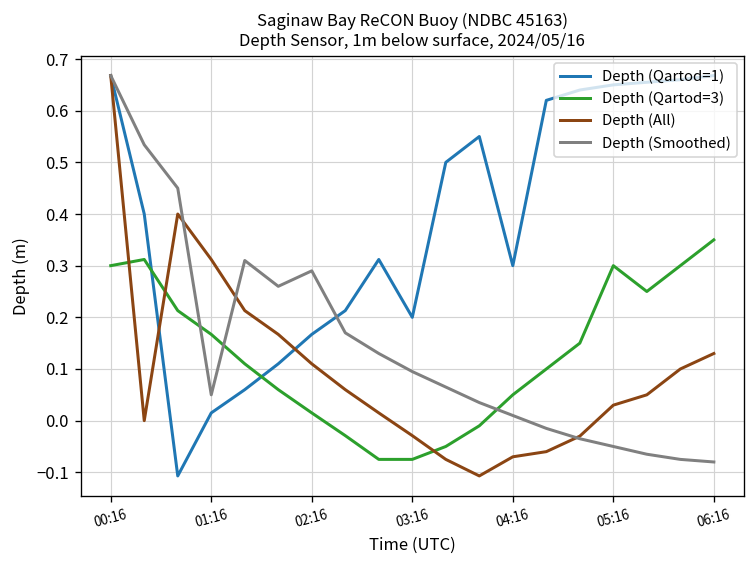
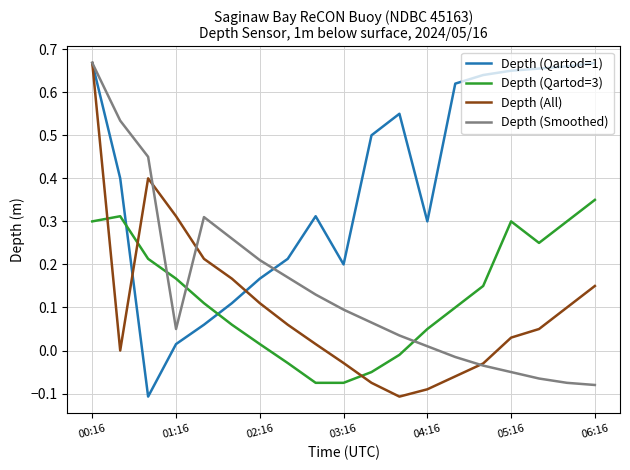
  {
    "Depth (Qartod=1)": {
      "01:16": 0.02,
      "02:16": 0.17,
      "03:16": 0.20,
      "04:16": 0.30
    },
    "Depth (Qartod=3)": {
      "00:16": 0.30,
      "01:16": 0.17,
      "02:16": 0.02,
      "03:16": -0.08,
      "04:16": 0.05,
      "05:16": 0.30,
      "06:16": 0.35
    },
    "Depth (All)": {
      "01:16": 0.31,
      "02:16": 0.11,
      "03:16": -0.03,
-     "04:16": -0.07,
+     "04:16": -0.09,
      "05:16": 0.03,
-     "06:16": 0.13
+     "06:16": 0.15
    },
    "Depth (Smoothed)": {
      "01:16": 0.05,
-     "02:16": 0.29,
+     "02:16": 0.21,
      "03:16": 0.10,
      "04:16": 0.01,
      "05:16": -0.05,
      "06:16": -0.08
    }
  }
